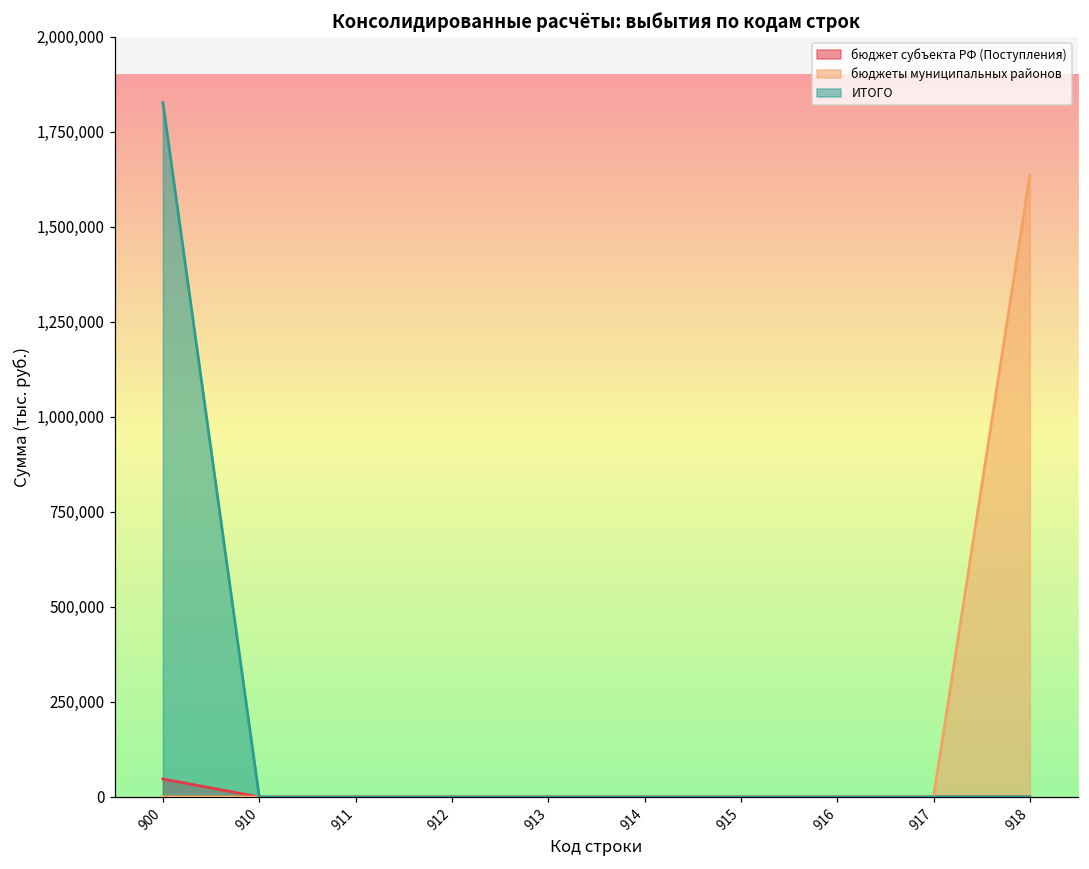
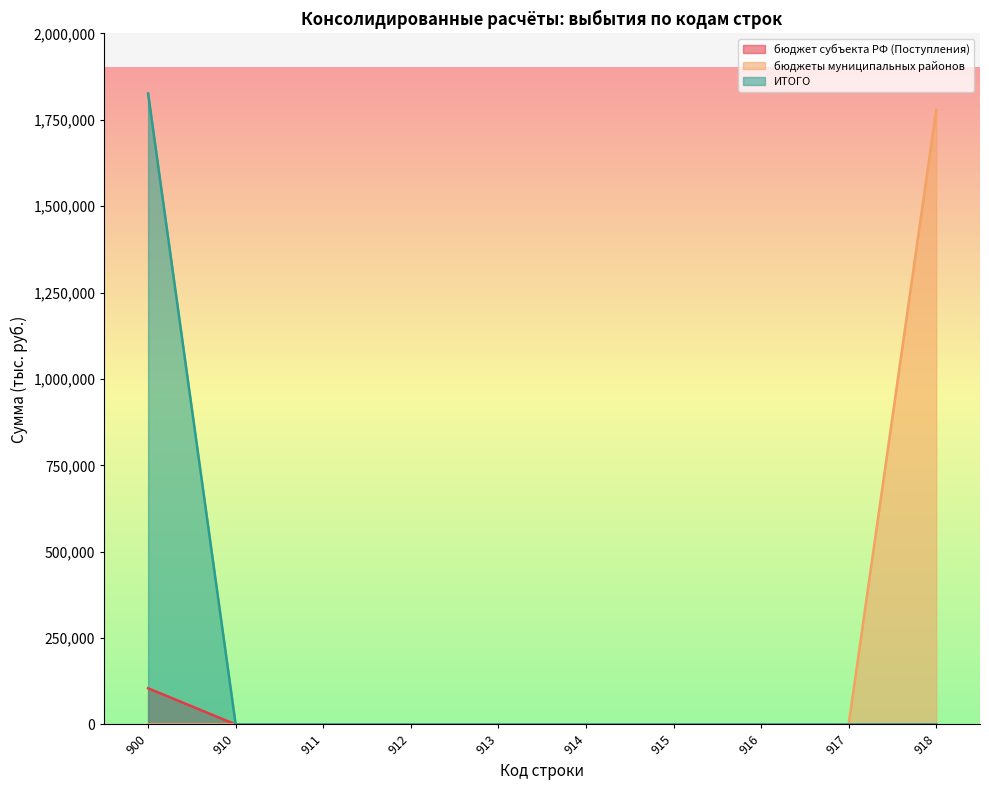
  {
    "бюджет субъекта РФ (Поступления)": {
-     "900": "50,000"
+     "900": "100,000"
    },
    "бюджеты муниципальных районов": {
      "900": "0",
-     "918": "1,640,000"
+     "918": "1,780,000"
    },
    "ИТОГО": {
      "900": "1,830,000"
    }
  }
